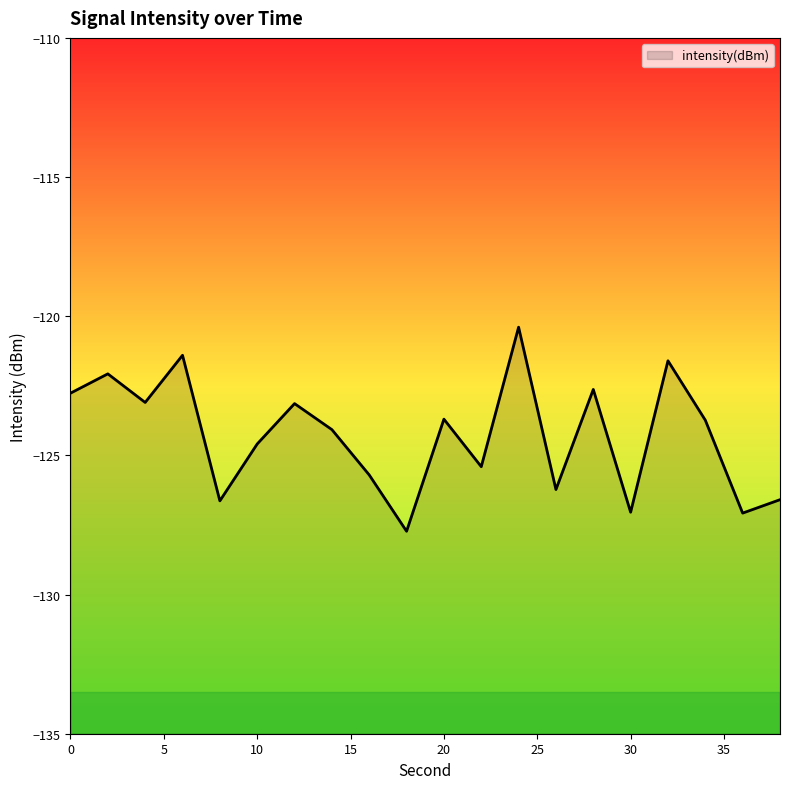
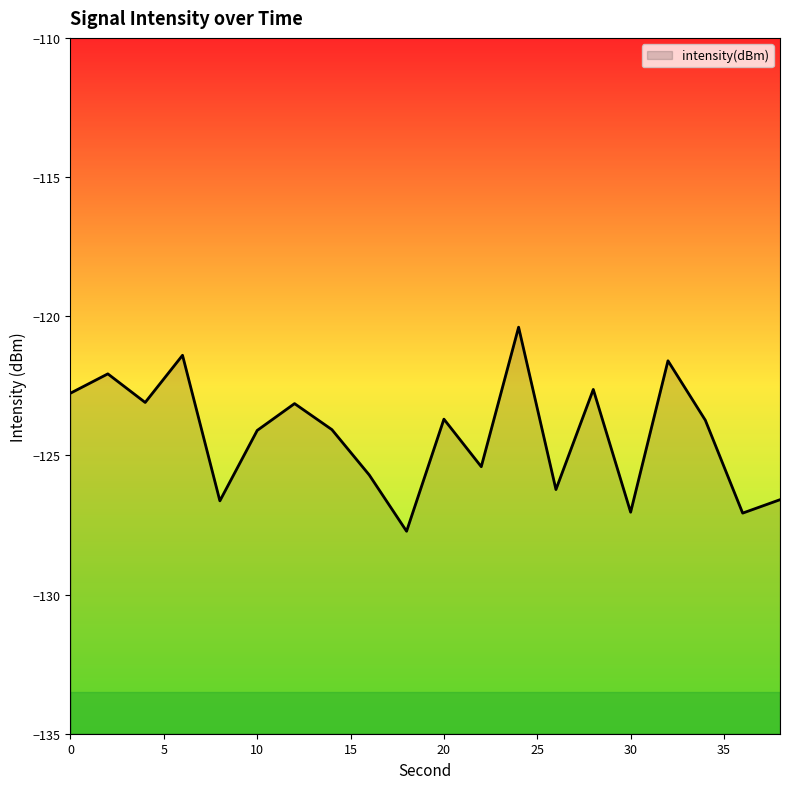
  {
    "0": -122.8,
-   "10": -124.6,
+   "10": -124.1,
    "20": -123.7,
    "30": -127.0
  }
